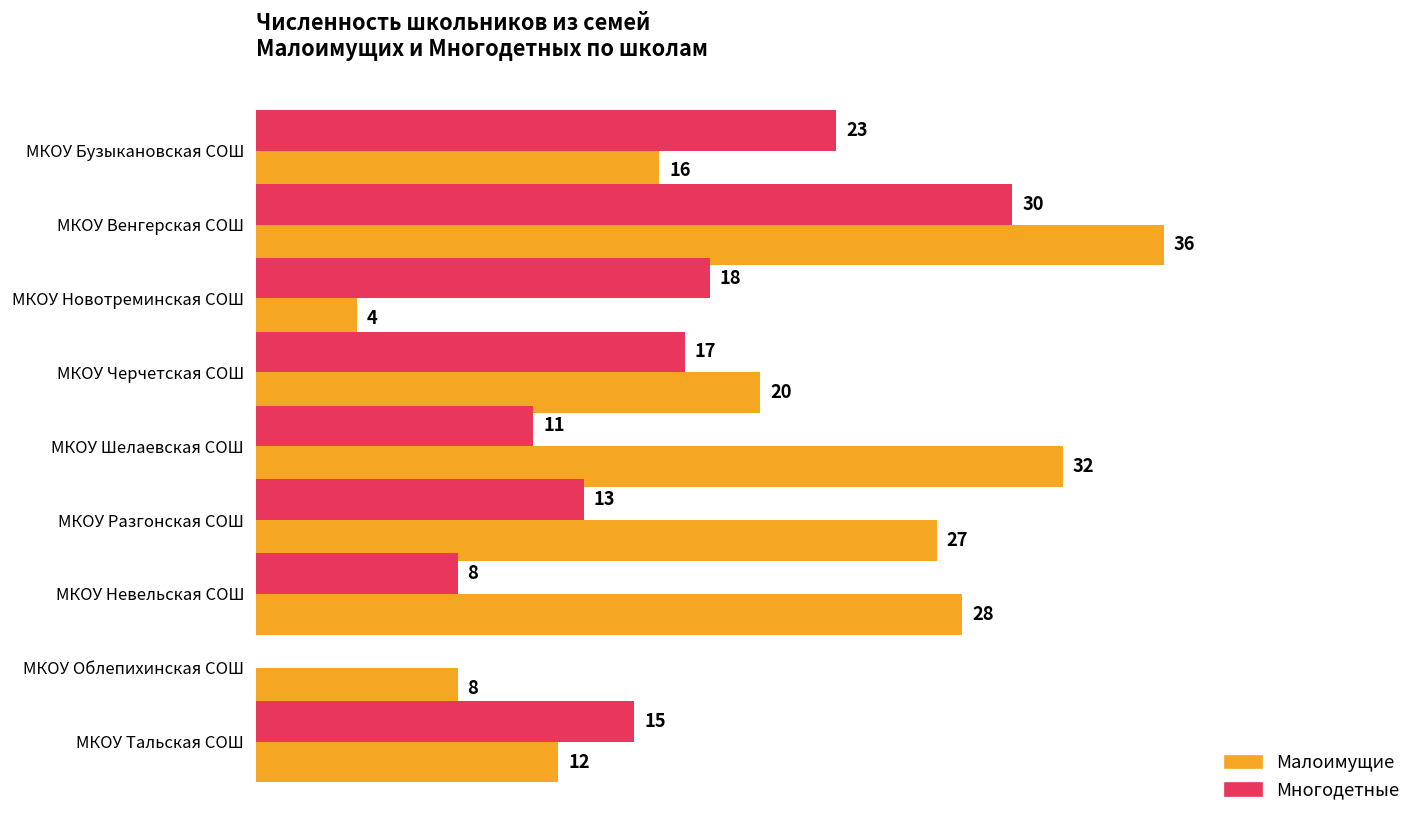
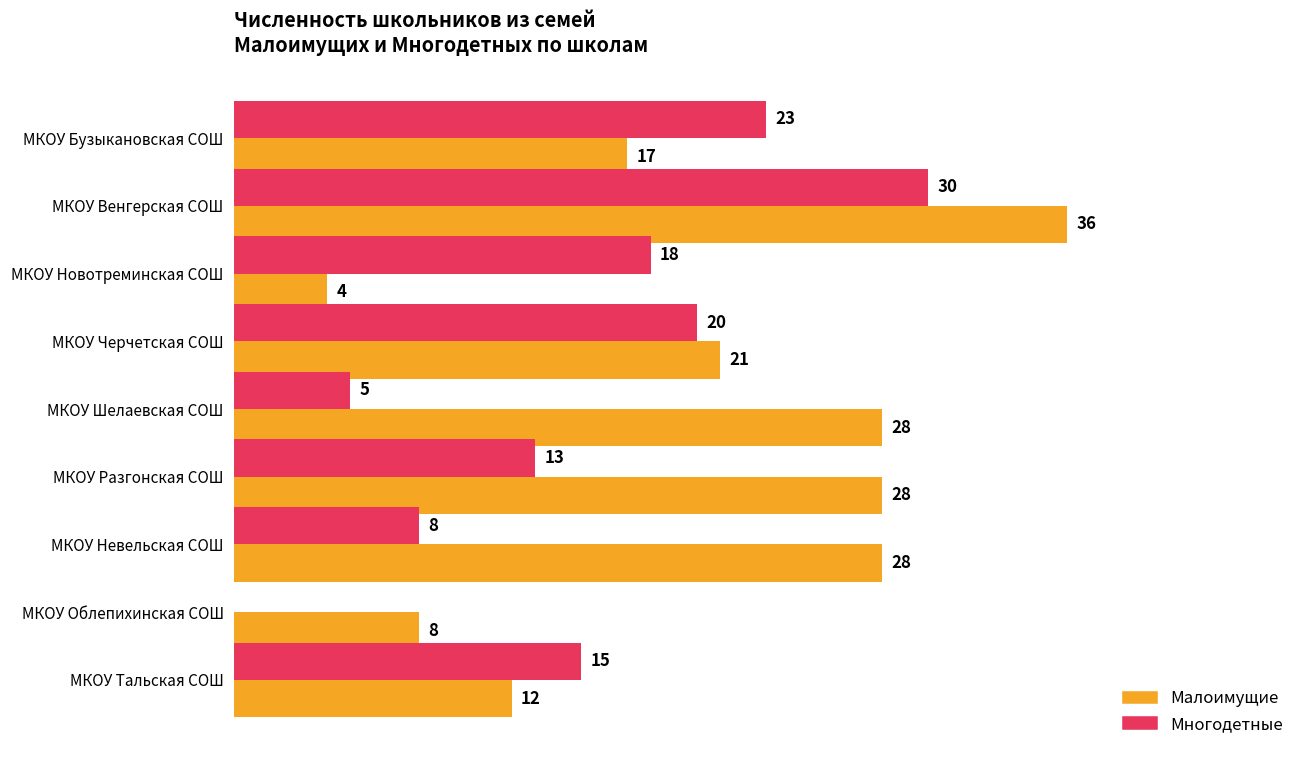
  {
    "Малоимущие": {
-     "МКОУ Бузыкановская СОШ": 16,
+     "МКОУ Бузыкановская СОШ": 17,
      "МКОУ Венгерская СОШ": 36,
      "МКОУ Новотреминская СОШ": 4,
-     "МКОУ Черчетская СОШ": 20,
-     "МКОУ Шелаевская СОШ": 32,
-     "МКОУ Разгонская СОШ": 27,
+     "МКОУ Черчетская СОШ": 21,
+     "МКОУ Шелаевская СОШ": 28,
+     "МКОУ Разгонская СОШ": 28,
      "МКОУ Невельская СОШ": 28,
      "МКОУ Облепихинская СОШ": 8,
      "МКОУ Тальская СОШ": 12
    },
    "Многодетные": {
      "МКОУ Бузыкановская СОШ": 23,
      "МКОУ Венгерская СОШ": 30,
      "МКОУ Новотреминская СОШ": 18,
-     "МКОУ Черчетская СОШ": 17,
-     "МКОУ Шелаевская СОШ": 11,
+     "МКОУ Черчетская СОШ": 20,
+     "МКОУ Шелаевская СОШ": 5,
      "МКОУ Разгонская СОШ": 13,
      "МКОУ Невельская СОШ": 8,
      "МКОУ Тальская СОШ": 15
    }
  }
